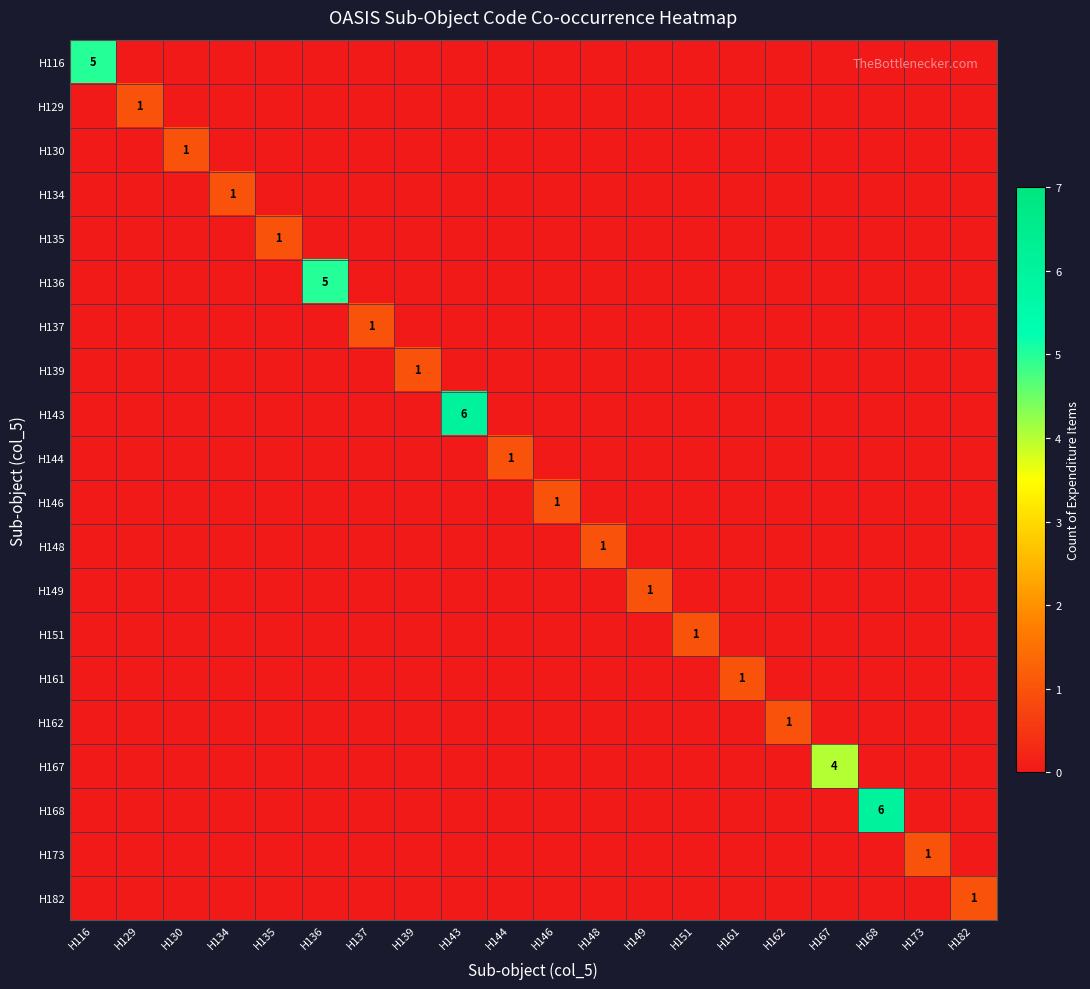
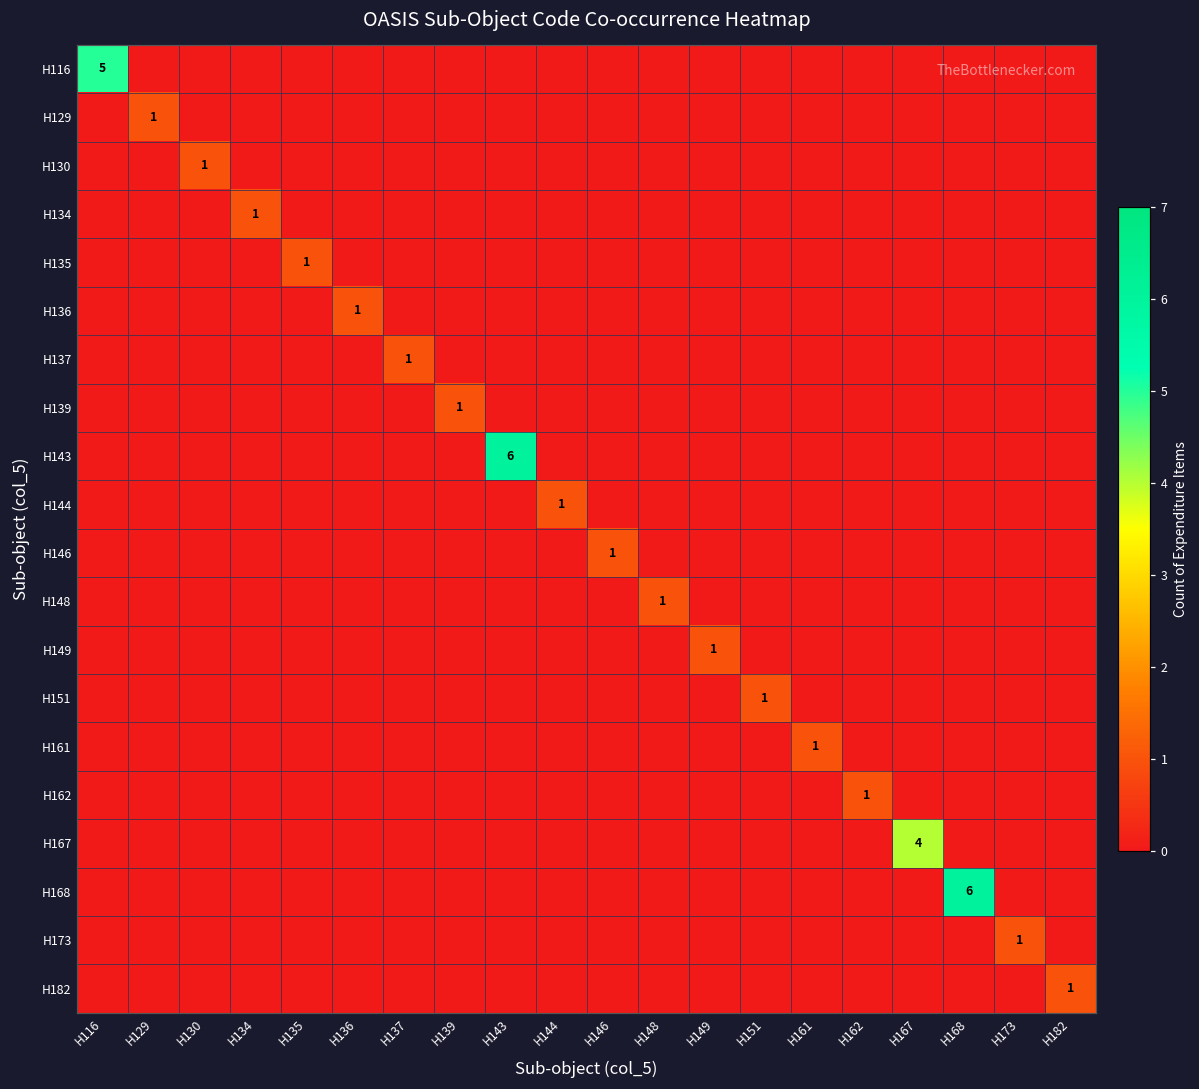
  {
    "H116": {
      "H116": 5
    },
    "H129": {
      "H129": 1
    },
    "H130": {
      "H130": 1
    },
    "H134": {
      "H134": 1
    },
    "H135": {
      "H135": 1
    },
    "H136": {
-     "H136": 5
+     "H136": 1
    },
    "H137": {
      "H137": 1
    },
    "H139": {
      "H139": 1
    },
    "H143": {
      "H143": 6
    },
    "H144": {
      "H144": 1
    },
    "H146": {
      "H146": 1
    },
    "H148": {
      "H148": 1
    },
    "H149": {
      "H149": 1
    },
    "H151": {
      "H151": 1
    },
    "H161": {
      "H161": 1
    },
    "H162": {
      "H162": 1
    },
    "H167": {
      "H167": 4
    },
    "H168": {
      "H168": 6
    },
    "H173": {
      "H173": 1
    },
    "H182": {
      "H182": 1
    }
  }
